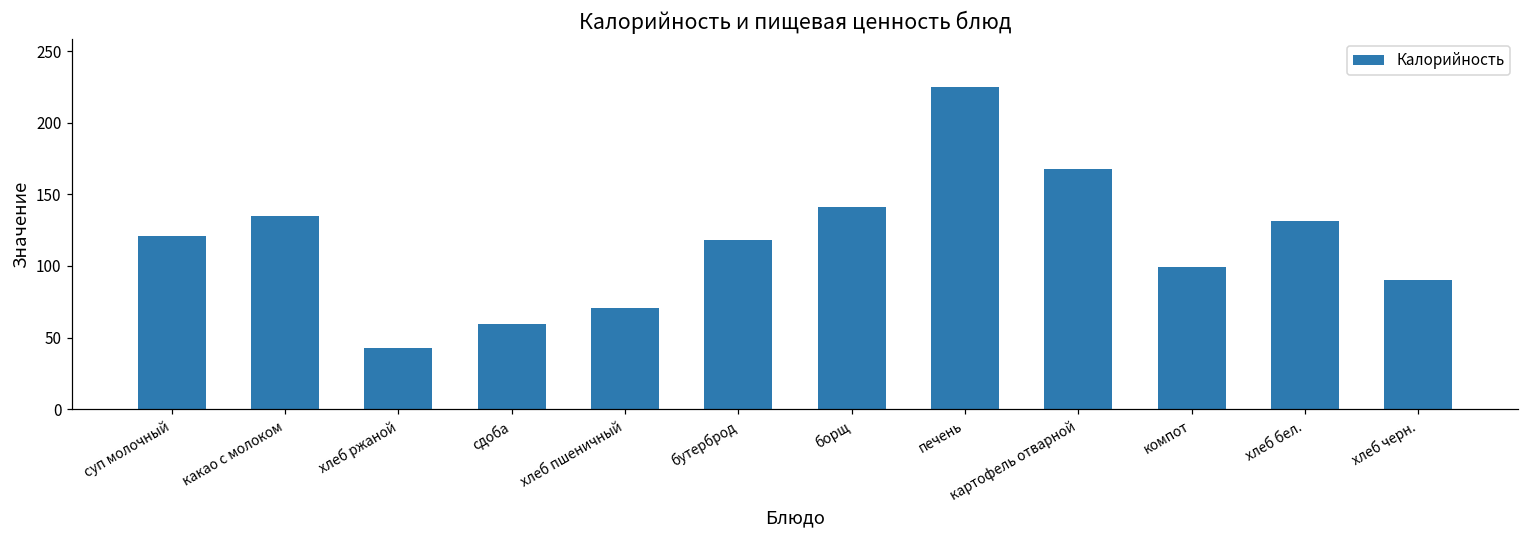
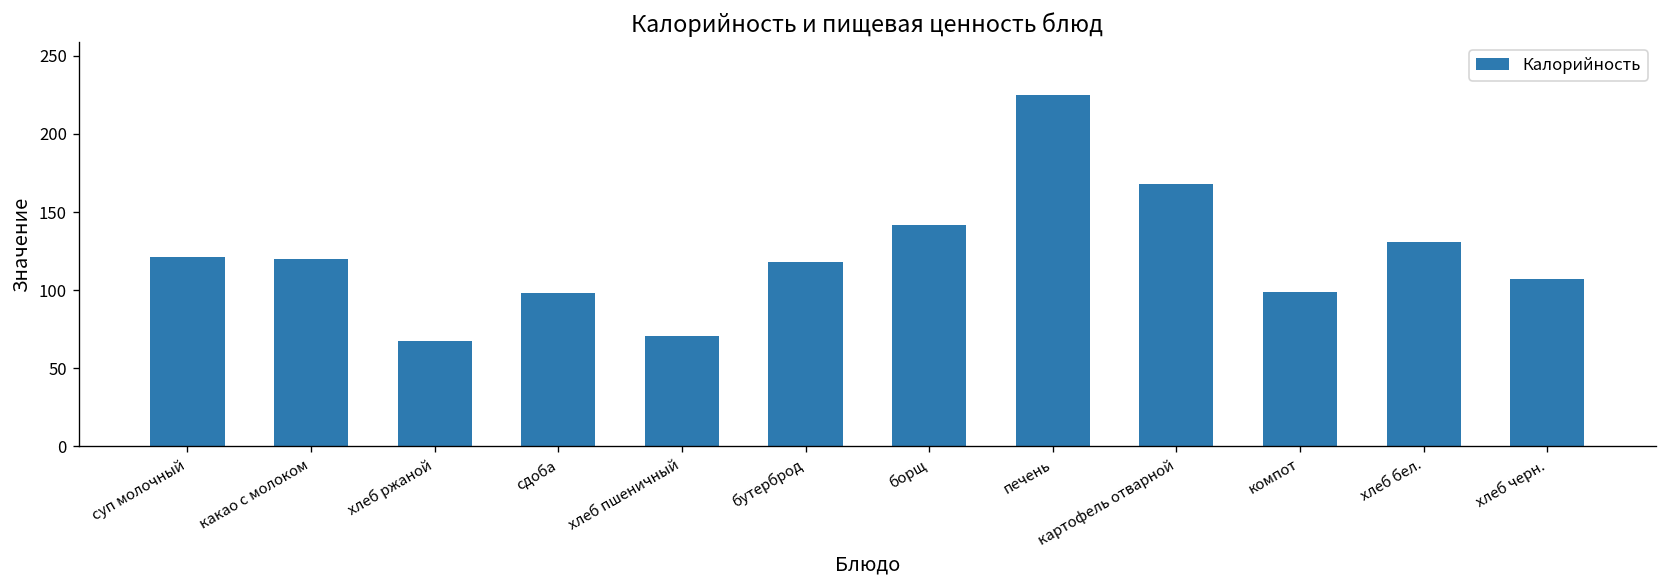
  {
    "суп молочный": 121,
-   "какао с молоком": 135,
-   "хлеб ржаной": 43,
-   "сдоба": 60,
+   "какао с молоком": 120,
+   "хлеб ржаной": 67,
+   "сдоба": 98,
    "хлеб пшеничный": 71,
    "бутерброд": 118,
    "борщ": 142,
    "печень": 225,
    "картофель отварной": 168,
    "компот": 99,
    "хлеб бел.": 131,
-   "хлеб черн.": 90
+   "хлеб черн.": 107
  }
